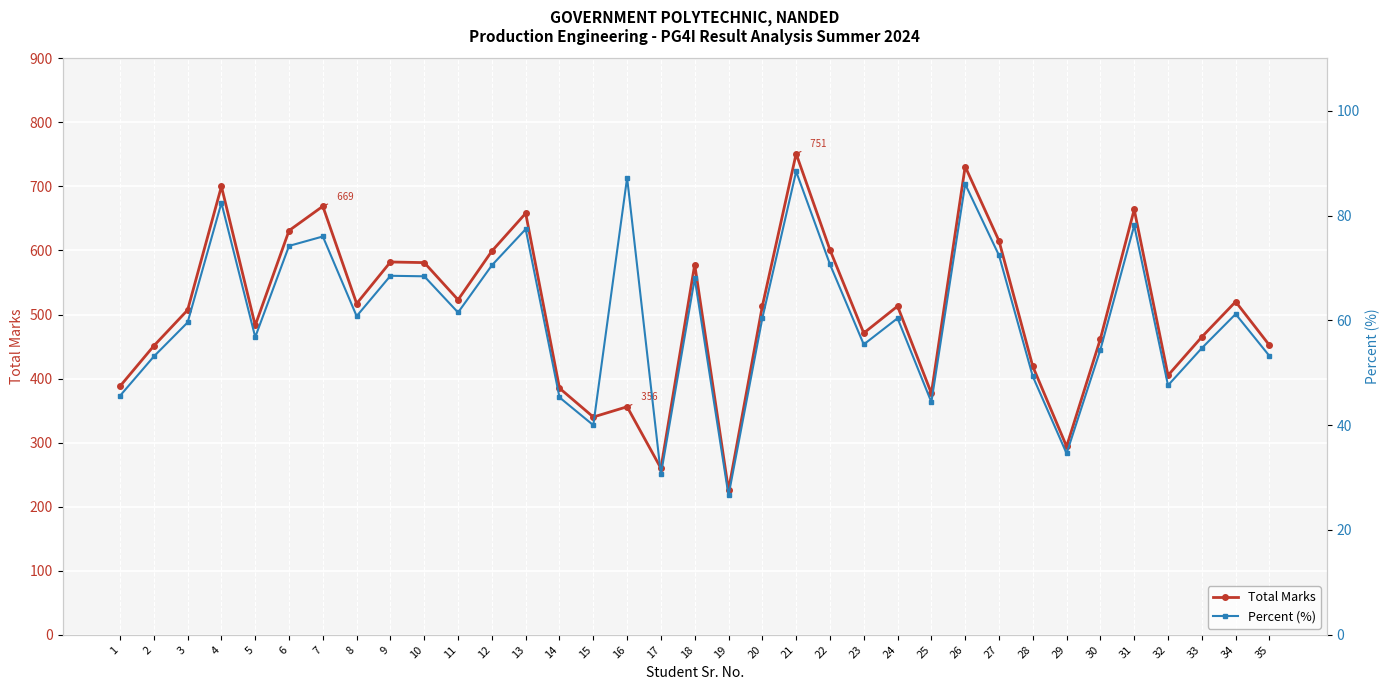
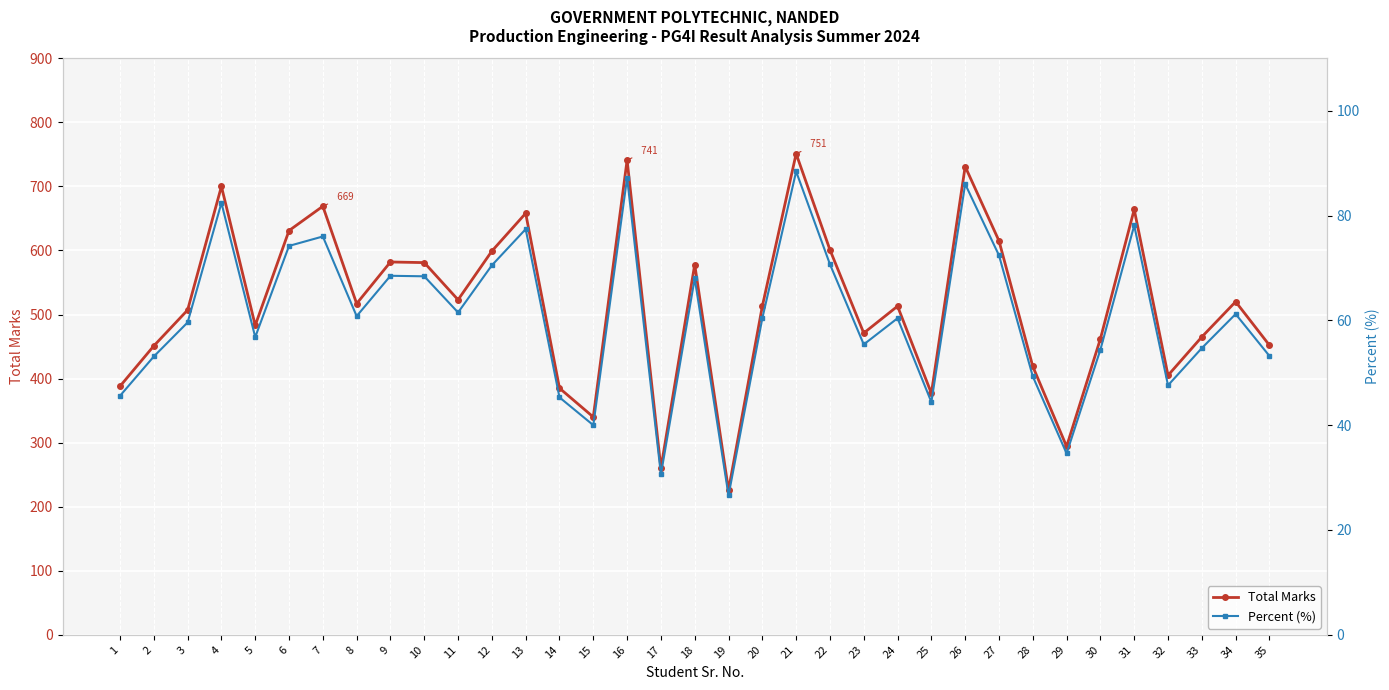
  {
    "Total Marks": {
      "7": 669,
-     "16": 356,
+     "16": 741,
      "21": 751
    }
  }
